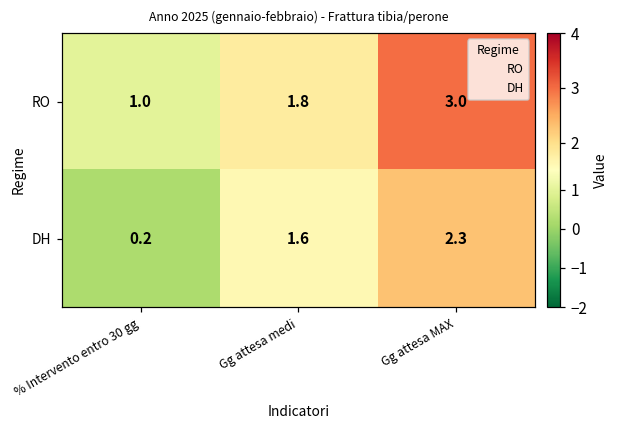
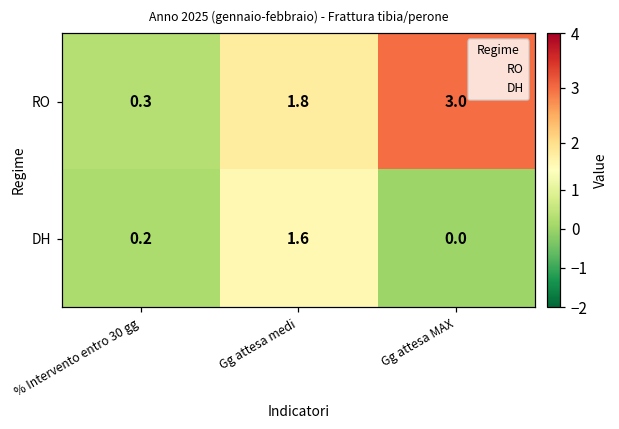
  {
    "RO": {
-     "% Intervento entro 30 gg": 1.0,
+     "% Intervento entro 30 gg": 0.3,
      "Gg attesa medi": 1.8
    },
    "DH": {
      "% Intervento entro 30 gg": 0.2,
      "Gg attesa medi": 1.6,
-     "Gg attesa MAX": 2.3
+     "Gg attesa MAX": 0.0
    }
  }
